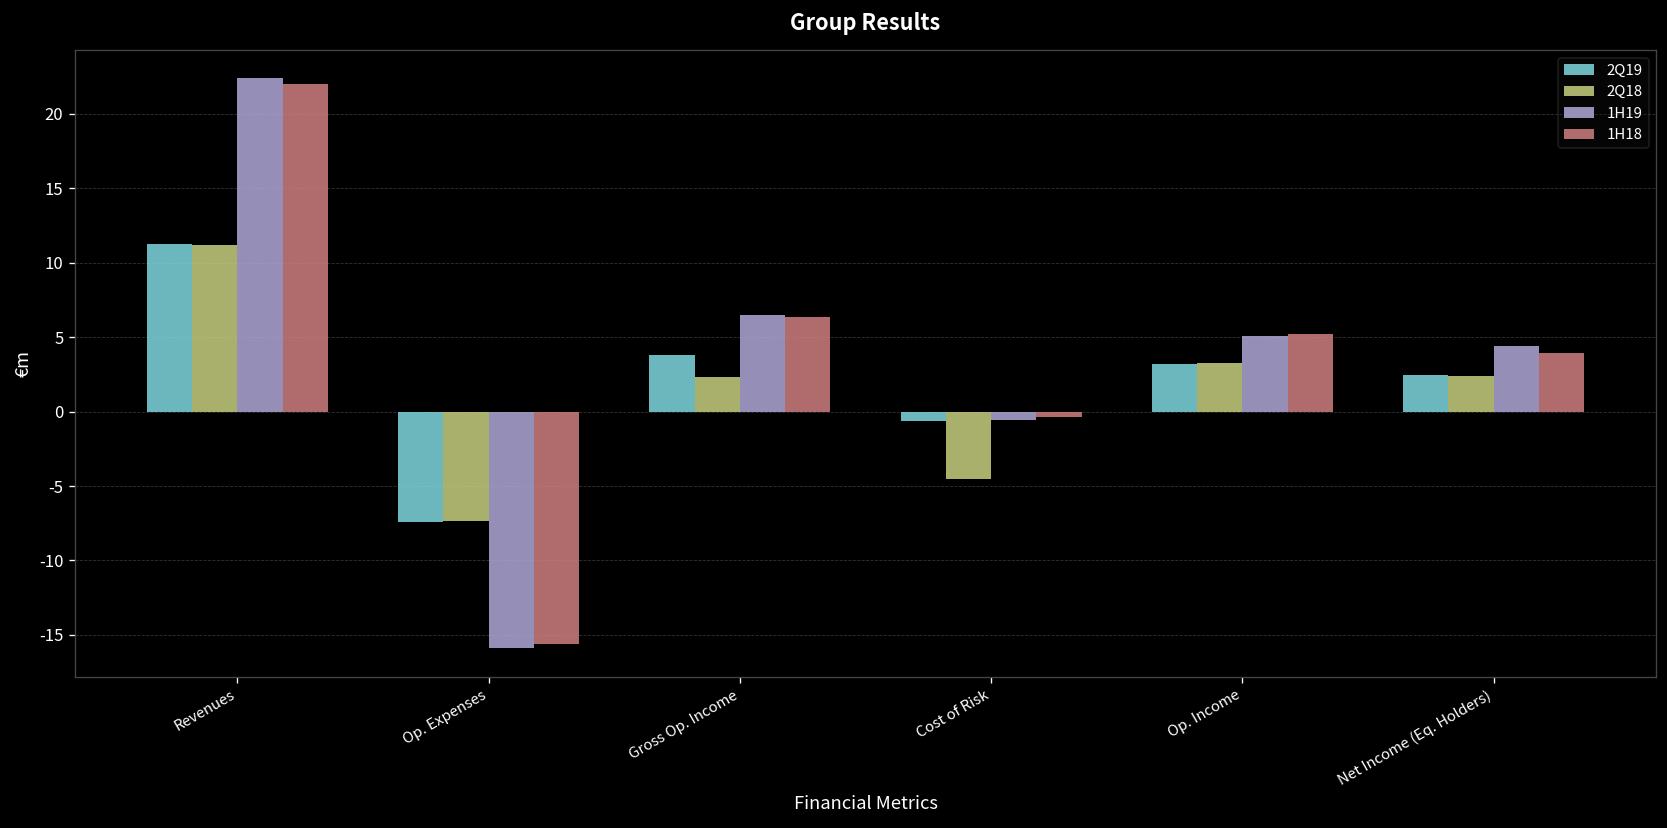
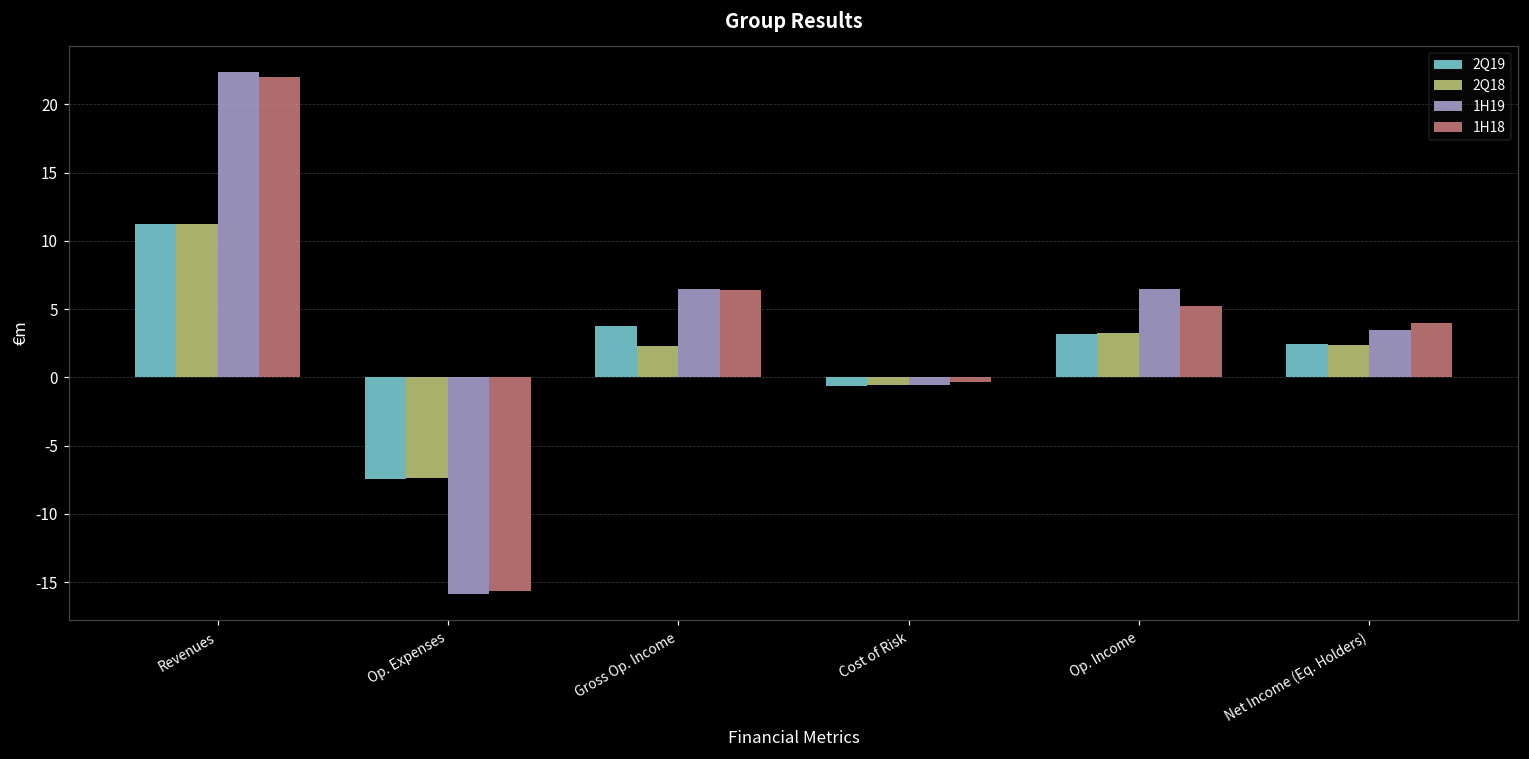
  {
    "2Q19": {
      "Revenues": 11.2,
      "Op. Expenses": -7.4,
      "Gross Op. Income": 3.8,
      "Cost of Risk": -0.6,
      "Op. Income": 3.2,
      "Net Income (Eq. Holders)": 2.5
    },
    "2Q18": {
      "Revenues": 11.2,
      "Op. Expenses": -7.4,
      "Gross Op. Income": 2.3,
-     "Cost of Risk": -4.5,
+     "Cost of Risk": -0.6,
      "Op. Income": 3.3,
      "Net Income (Eq. Holders)": 2.4
    },
    "1H19": {
      "Revenues": 22.4,
      "Op. Expenses": -15.9,
      "Gross Op. Income": 6.5,
      "Cost of Risk": -0.6,
-     "Op. Income": 5.1,
-     "Net Income (Eq. Holders)": 4.4
+     "Op. Income": 6.5,
+     "Net Income (Eq. Holders)": 3.4
    },
    "1H18": {
      "Revenues": 22.0,
      "Op. Expenses": -15.6,
      "Gross Op. Income": 6.4,
      "Cost of Risk": -0.3,
      "Op. Income": 5.2,
      "Net Income (Eq. Holders)": 4.0
    }
  }
